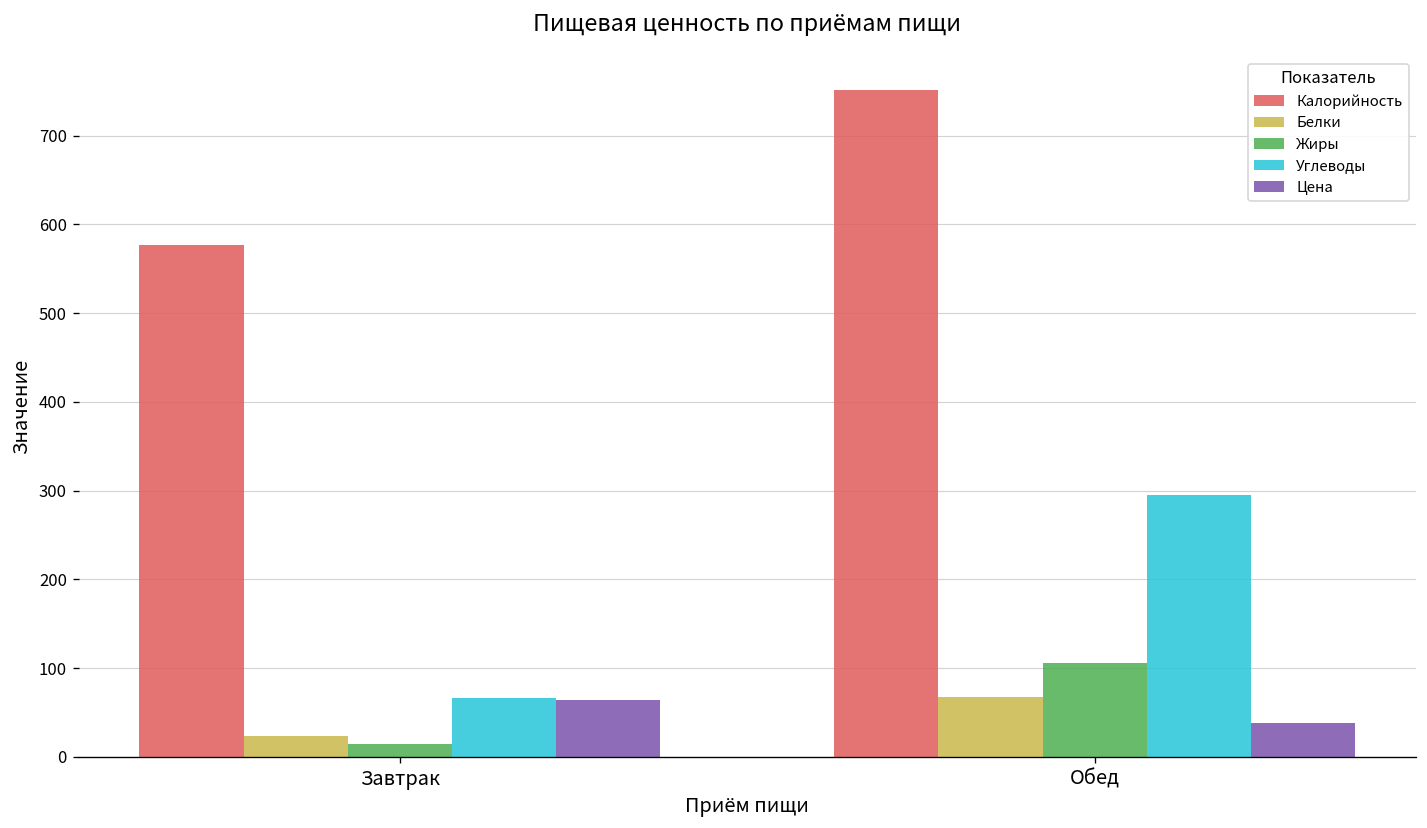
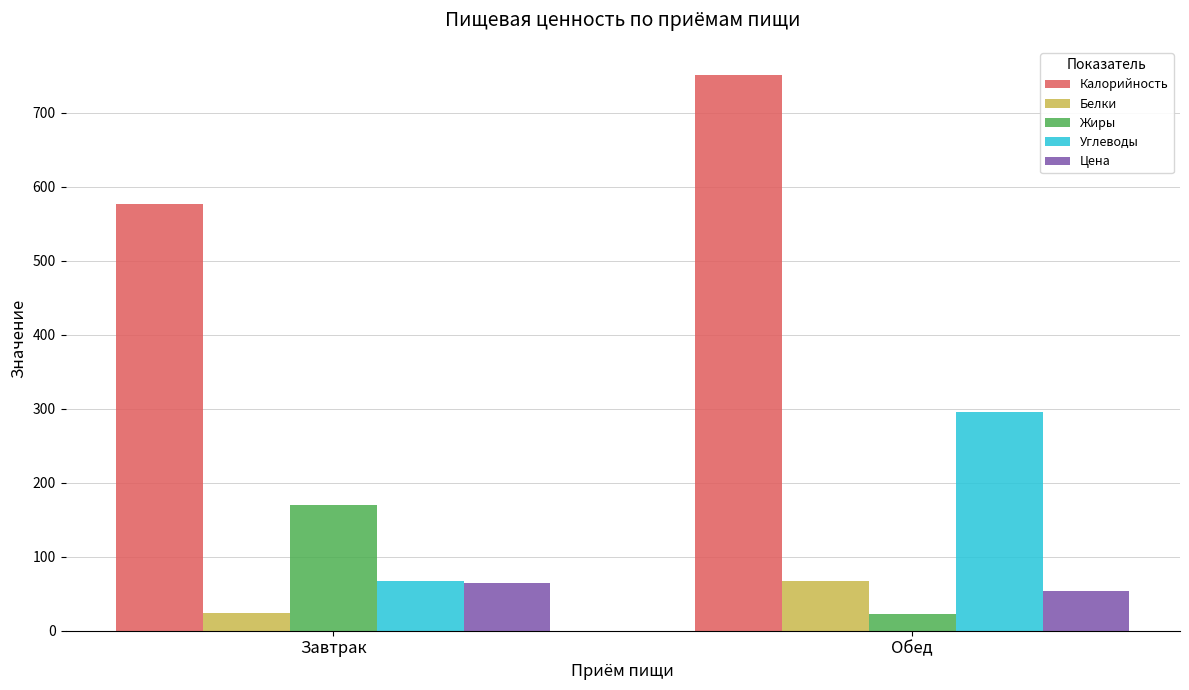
  {
    "Калорийность": {
      "Завтрак": 580,
      "Обед": 750
    },
    "Белки": {
      "Завтрак": 20,
      "Обед": 70
    },
    "Жиры": {
-     "Завтрак": 10,
-     "Обед": 110
+     "Завтрак": 170,
+     "Обед": 20
    },
    "Углеводы": {
      "Завтрак": 70,
      "Обед": 300
    },
    "Цена": {
      "Завтрак": 60,
-     "Обед": 40
+     "Обед": 50
    }
  }
